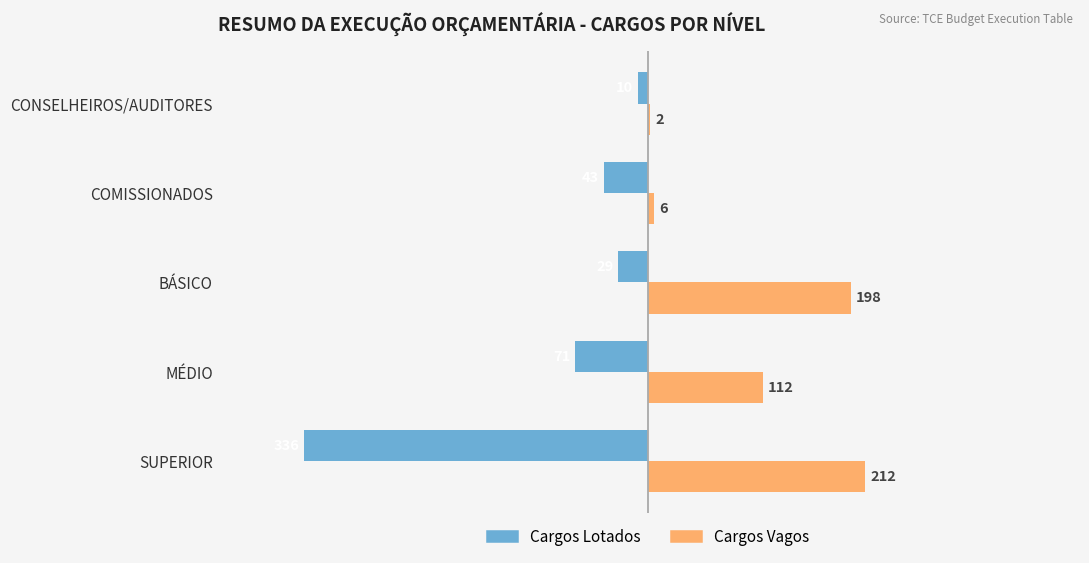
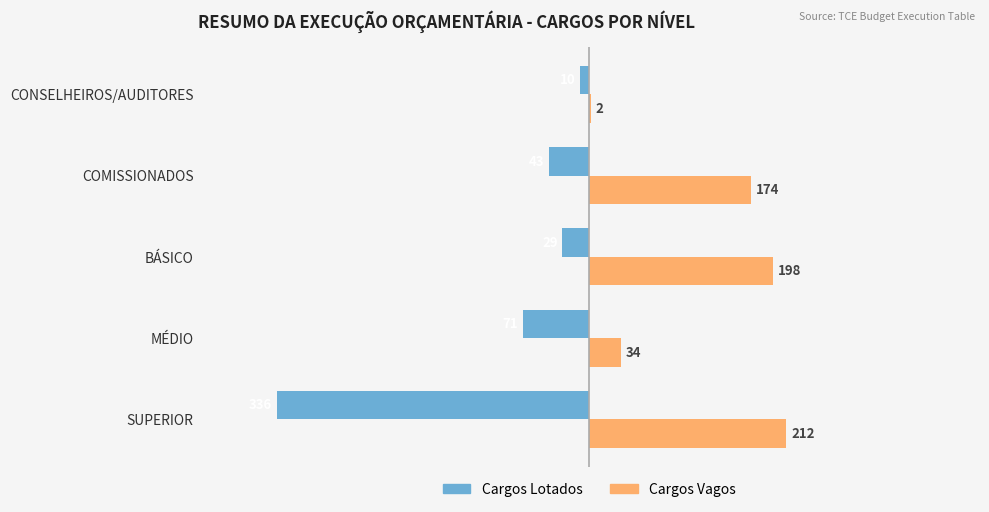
  {
    "Cargos Vagos": {
      "CONSELHEIROS/AUDITORES": 2,
-     "COMISSIONADOS": 6,
+     "COMISSIONADOS": 174,
      "BÁSICO": 198,
-     "MÉDIO": 112,
+     "MÉDIO": 34,
      "SUPERIOR": 212
    }
  }
